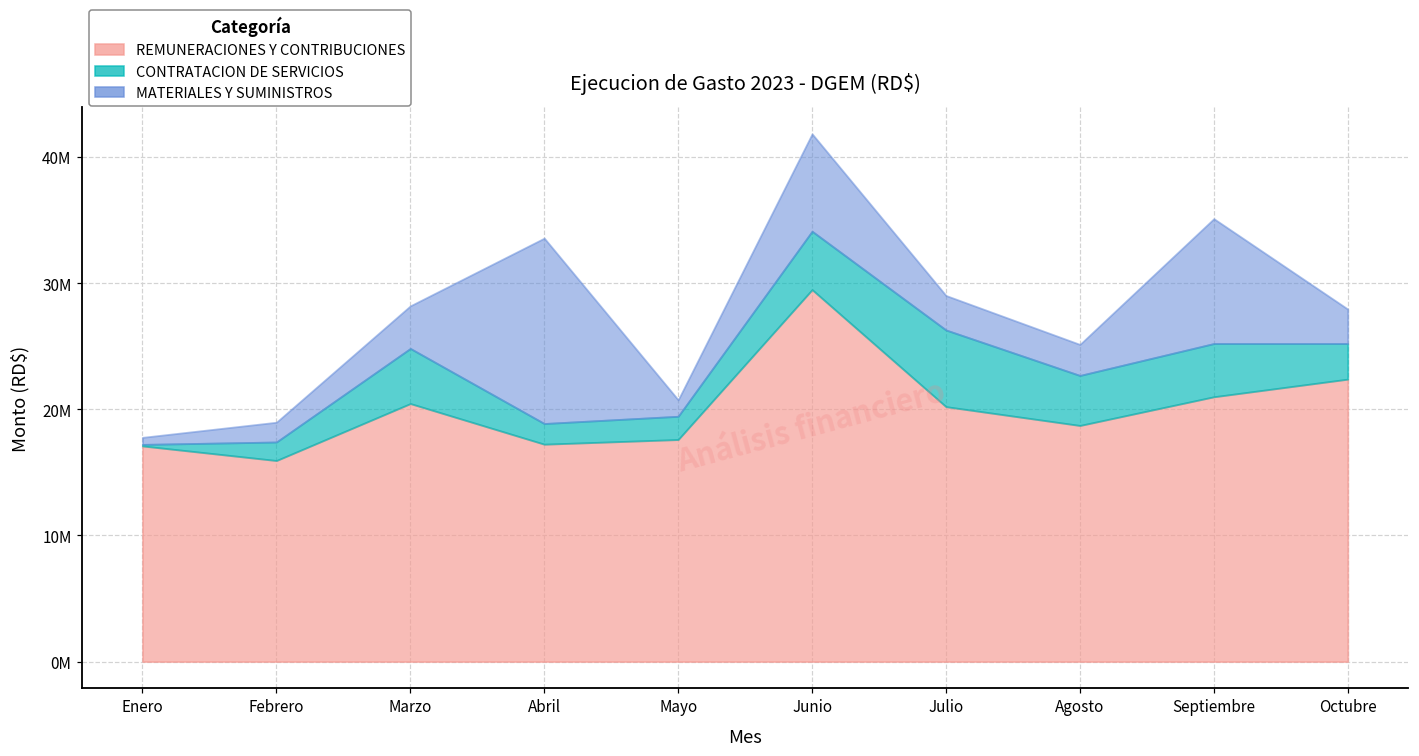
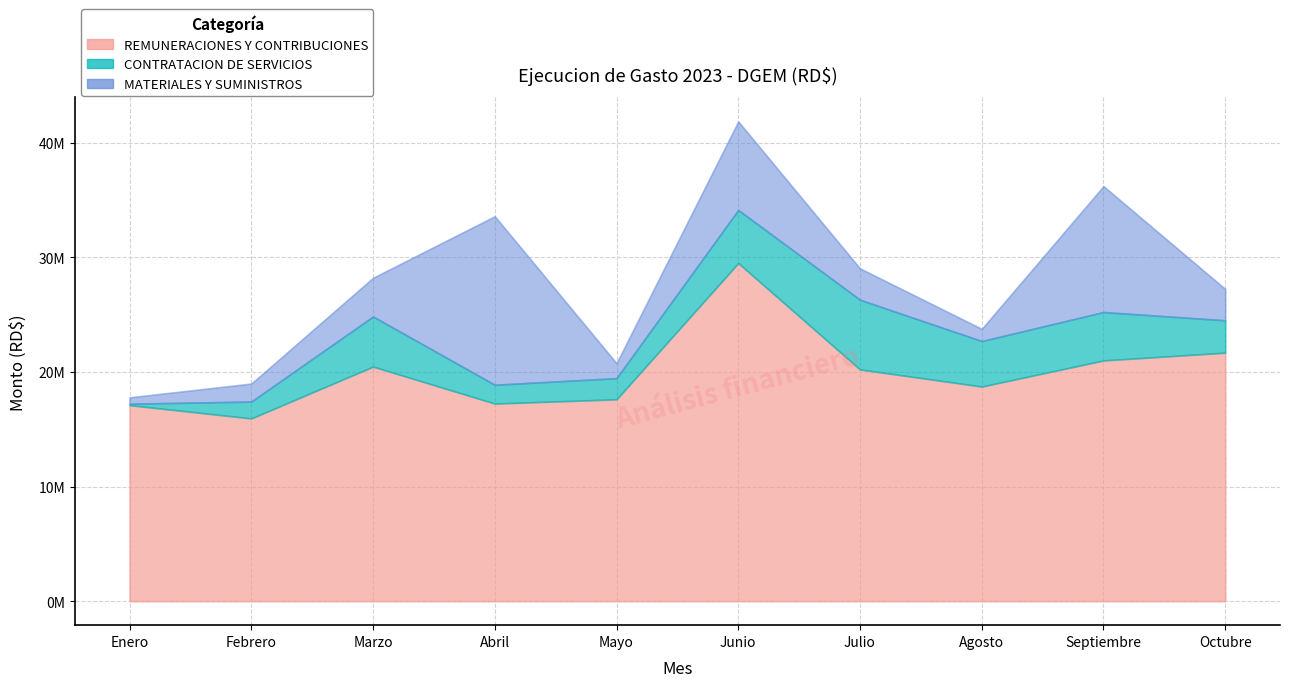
  {
    "REMUNERACIONES Y CONTRIBUCIONES": {
      "Febrero": 15900000,
      "Marzo": 20500000,
      "Abril": 17200000,
      "Mayo": 17600000,
      "Junio": 29500000,
      "Julio": 20200000,
      "Agosto": 18700000,
      "Septiembre": 21000000,
-     "Octubre": 22400000
+     "Octubre": 21700000
    },
    "CONTRATACION DE SERVICIOS": {
      "Febrero": 1500000,
      "Marzo": 4400000,
      "Abril": 1600000,
      "Mayo": 1800000,
      "Junio": 4600000,
      "Julio": 6100000,
      "Agosto": 4000000,
      "Septiembre": 4200000,
      "Octubre": 2800000
    },
    "MATERIALES Y SUMINISTROS": {
      "Enero": 600000,
      "Febrero": 1600000,
      "Marzo": 3400000,
      "Abril": 14700000,
      "Mayo": 1300000,
      "Junio": 7700000,
      "Julio": 2700000,
-     "Agosto": 2500000,
-     "Septiembre": 9900000,
+     "Agosto": 1100000,
+     "Septiembre": 11000000,
      "Octubre": 2700000
    }
  }
